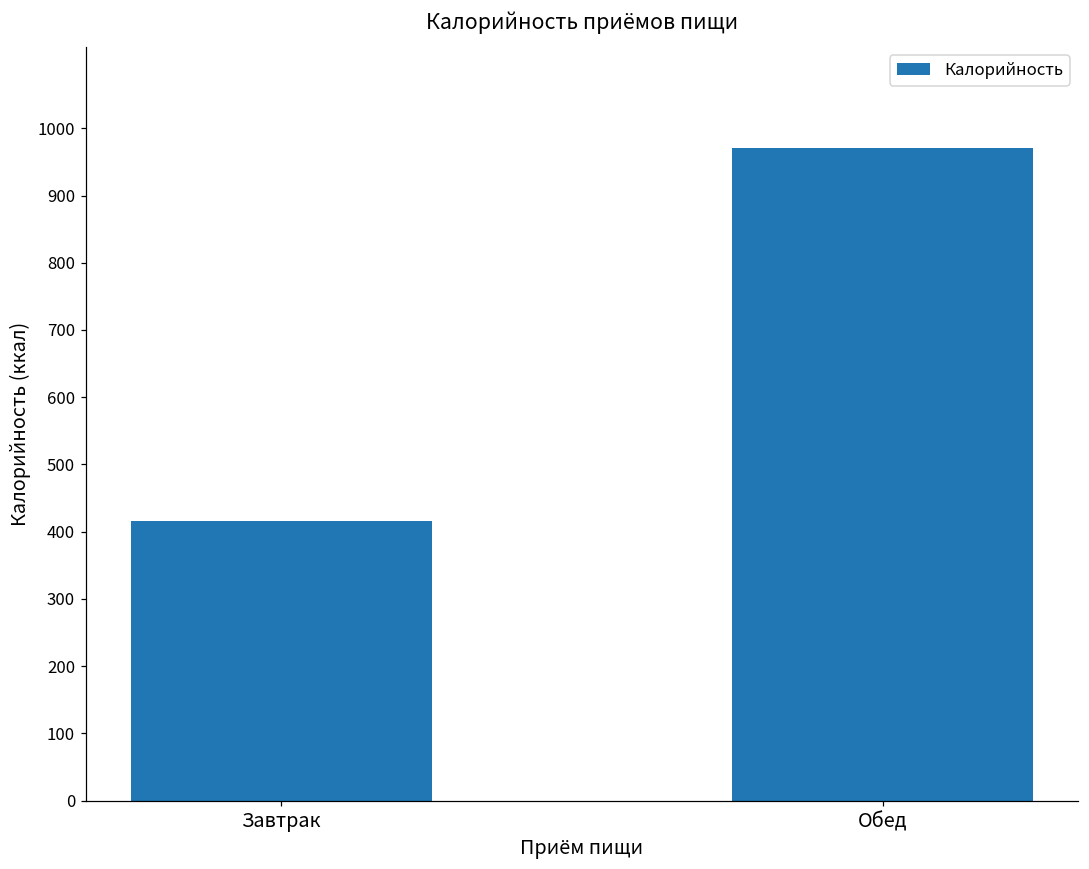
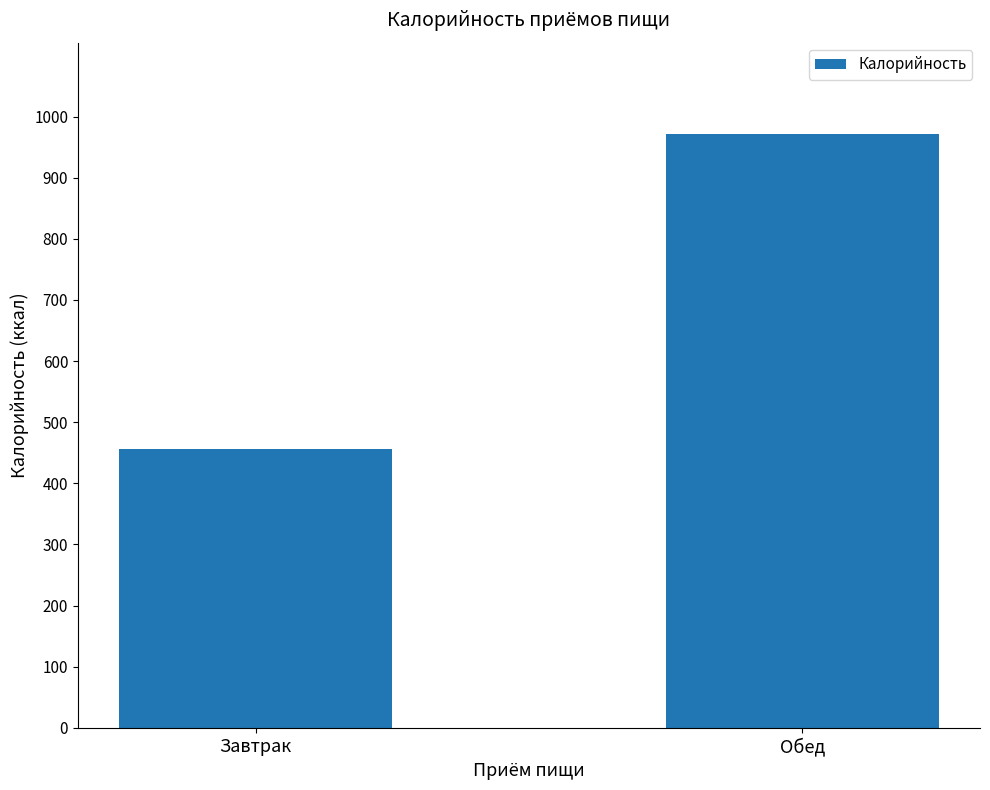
  {
-   "Завтрак": 420,
+   "Завтрак": 460,
    "Обед": 970
  }
